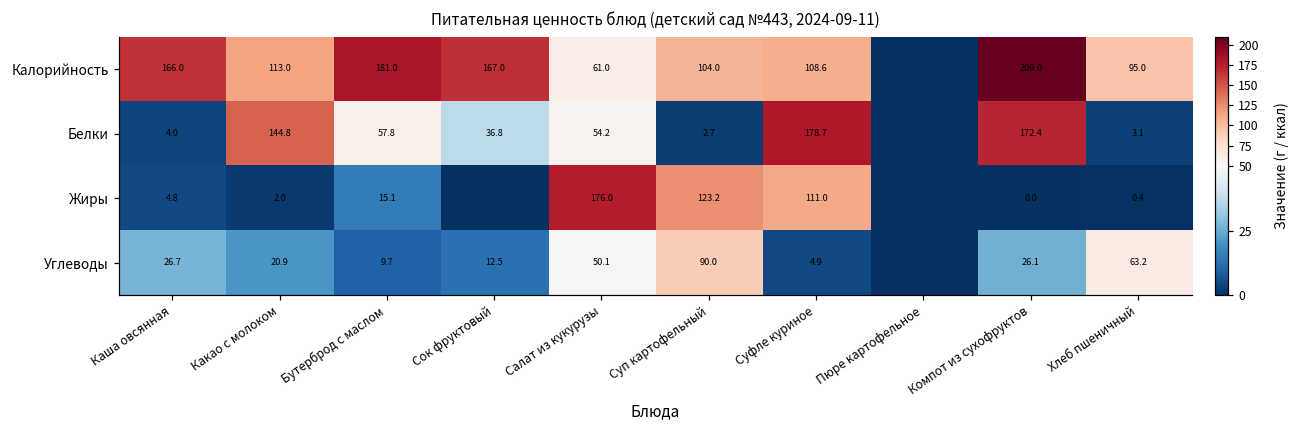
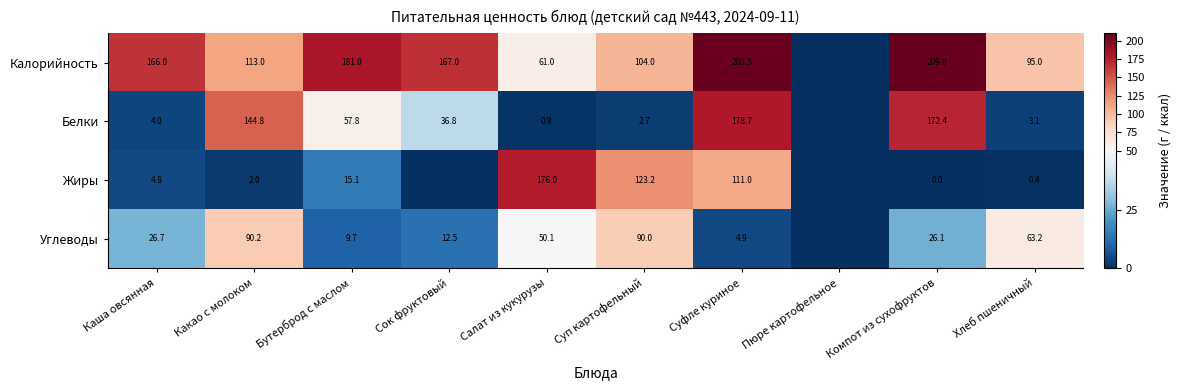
  {
    "Калорийность": {
      "Каша овсянная": 166.0,
      "Какао с молоком": 113.0,
      "Бутерброд с маслом": 181.0,
      "Сок фруктовый": 167.0,
      "Салат из кукурузы": 61.0,
      "Суп картофельный": 104.0,
-     "Суфле куриное": 108.6,
+     "Суфле куриное": 208.5,
      "Компот из сухофруктов": 209.0,
      "Хлеб пшеничный": 95.0
    },
    "Белки": {
      "Каша овсянная": 4.0,
      "Какао с молоком": 144.8,
      "Бутерброд с маслом": 57.8,
      "Сок фруктовый": 36.8,
-     "Салат из кукурузы": 54.2,
+     "Салат из кукурузы": 0.9,
      "Суп картофельный": 2.7,
      "Суфле куриное": 178.7,
      "Компот из сухофруктов": 172.4,
      "Хлеб пшеничный": 3.1
    },
    "Жиры": {
      "Каша овсянная": 4.8,
      "Какао с молоком": 2.0,
      "Бутерброд с маслом": 15.1,
      "Салат из кукурузы": 176.0,
      "Суп картофельный": 123.2,
      "Суфле куриное": 111.0,
      "Компот из сухофруктов": 0.0,
      "Хлеб пшеничный": 0.4
    },
    "Углеводы": {
      "Каша овсянная": 26.7,
-     "Какао с молоком": 20.9,
+     "Какао с молоком": 90.2,
      "Бутерброд с маслом": 9.7,
      "Сок фруктовый": 12.5,
      "Салат из кукурузы": 50.1,
      "Суп картофельный": 90.0,
      "Суфле куриное": 4.9,
      "Компот из сухофруктов": 26.1,
      "Хлеб пшеничный": 63.2
    }
  }
